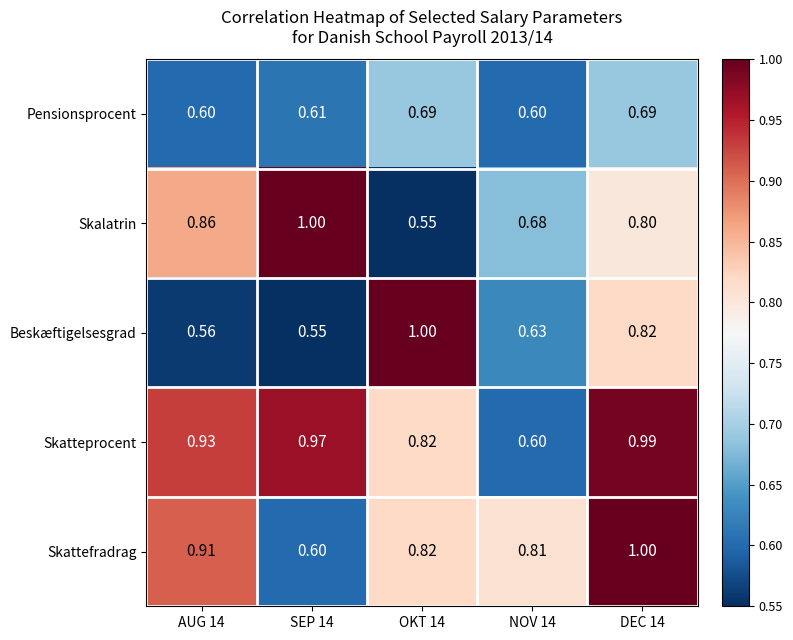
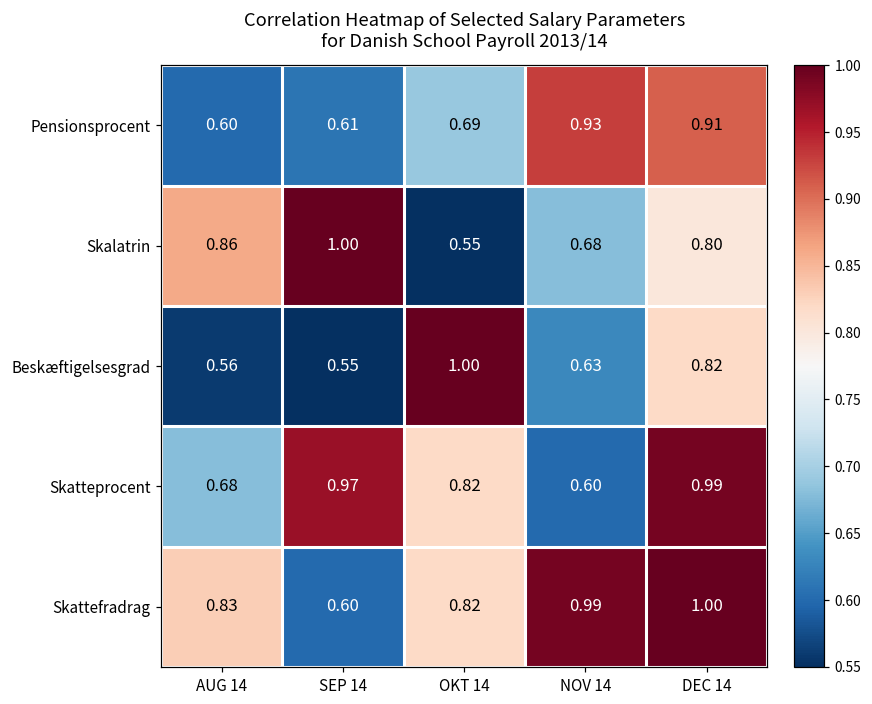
  {
    "Pensionsprocent": {
      "AUG 14": 0.60,
      "SEP 14": 0.61,
      "OKT 14": 0.69,
-     "NOV 14": 0.60,
-     "DEC 14": 0.69
+     "NOV 14": 0.93,
+     "DEC 14": 0.91
    },
    "Skalatrin": {
      "AUG 14": 0.86,
      "SEP 14": 1.00,
      "OKT 14": 0.55,
      "NOV 14": 0.68,
      "DEC 14": 0.80
    },
    "Beskæftigelsesgrad": {
      "AUG 14": 0.56,
      "SEP 14": 0.55,
      "OKT 14": 1.00,
      "NOV 14": 0.63,
      "DEC 14": 0.82
    },
    "Skatteprocent": {
-     "AUG 14": 0.93,
+     "AUG 14": 0.68,
      "SEP 14": 0.97,
      "OKT 14": 0.82,
      "NOV 14": 0.60,
      "DEC 14": 0.99
    },
    "Skattefradrag": {
-     "AUG 14": 0.91,
+     "AUG 14": 0.83,
      "SEP 14": 0.60,
      "OKT 14": 0.82,
-     "NOV 14": 0.81,
+     "NOV 14": 0.99,
      "DEC 14": 1.00
    }
  }
